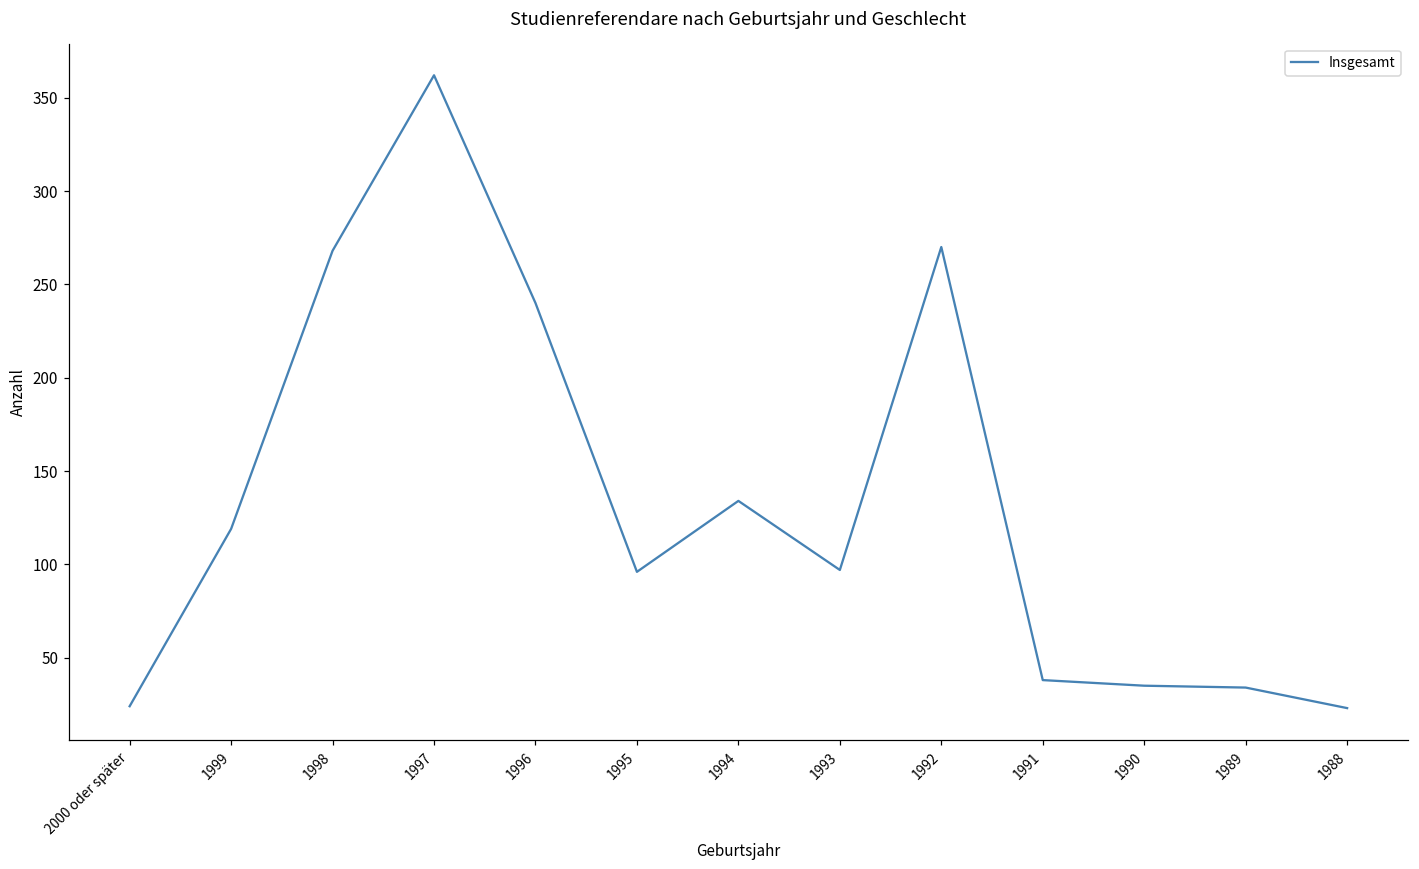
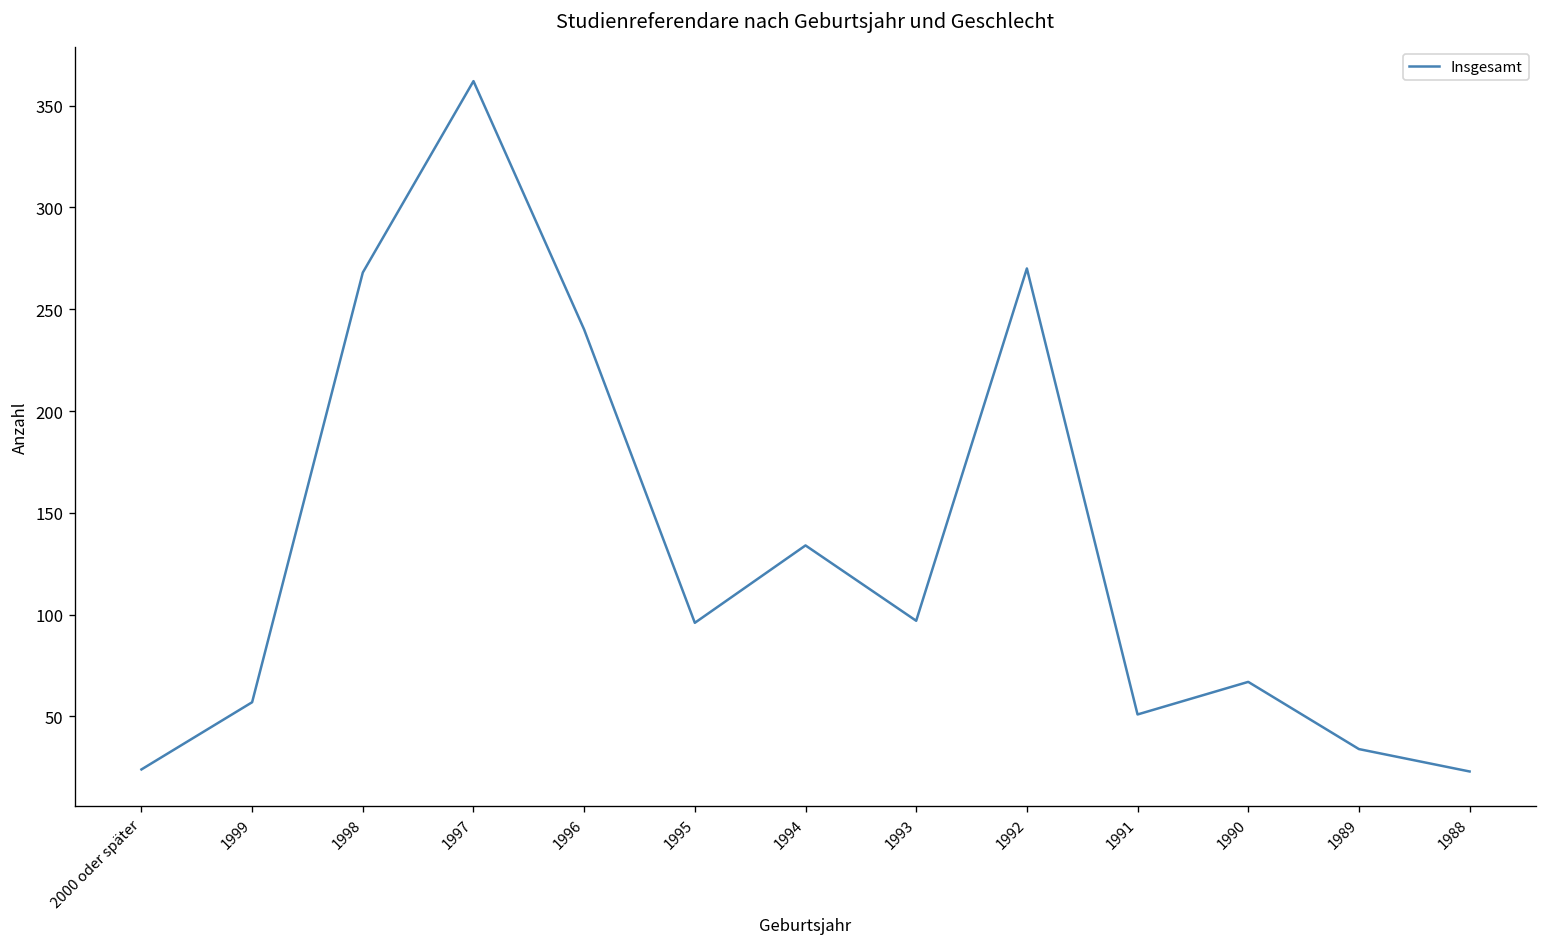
  {
    "2000 oder später": 24,
-   "1999": 119,
+   "1999": 57,
    "1998": 268,
    "1997": 362,
    "1996": 240,
    "1995": 96,
    "1994": 134,
    "1993": 97,
    "1992": 270,
-   "1991": 38,
-   "1990": 35,
+   "1991": 51,
+   "1990": 67,
    "1989": 34,
    "1988": 23
  }
